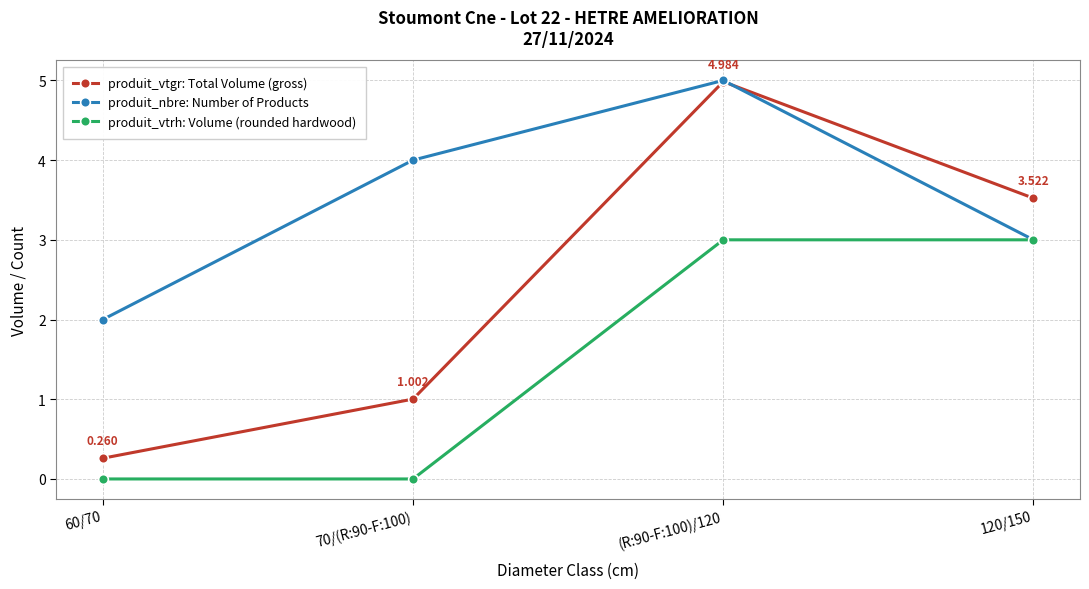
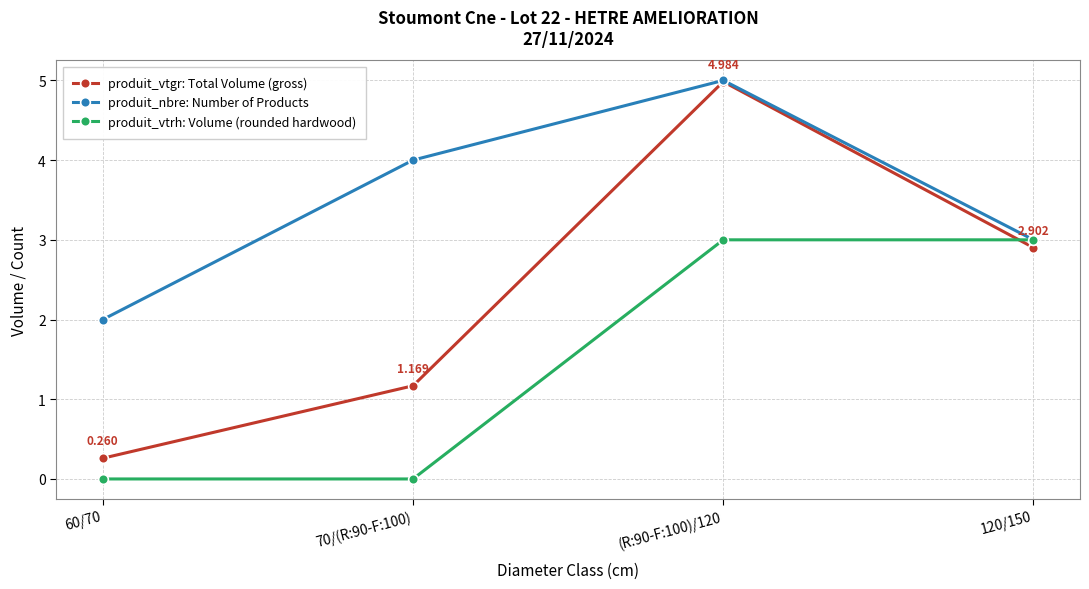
  {
    "produit_vtgr: Total Volume (gross)": {
      "60/70": 0.260,
-     "70/(R:90-F:100)": 1.002,
-     "120/150": 3.522
+     "70/(R:90-F:100)": 1.169,
+     "120/150": 2.902
    },
    "produit_nbre: Number of Products": {
      "60/70": 2.0,
      "70/(R:90-F:100)": 4.0
    },
    "produit_vtrh: Volume (rounded hardwood)": {
      "60/70": 0.0,
      "70/(R:90-F:100)": 0.0,
      "(R:90-F:100)/120": 3.0
    }
  }
